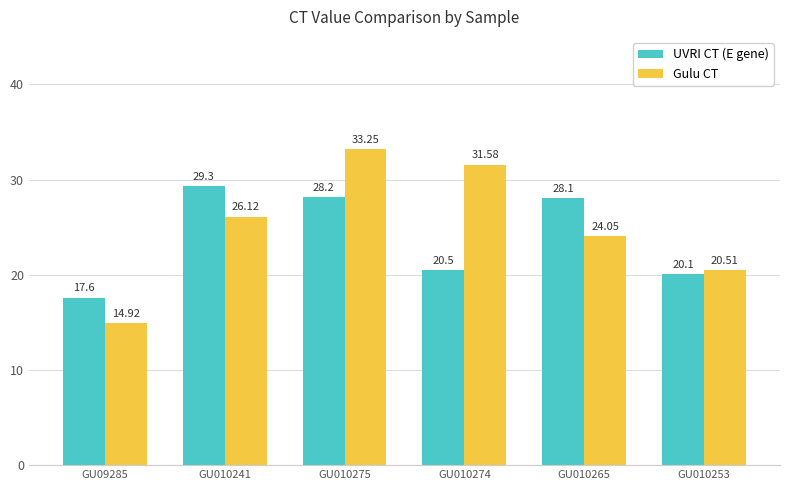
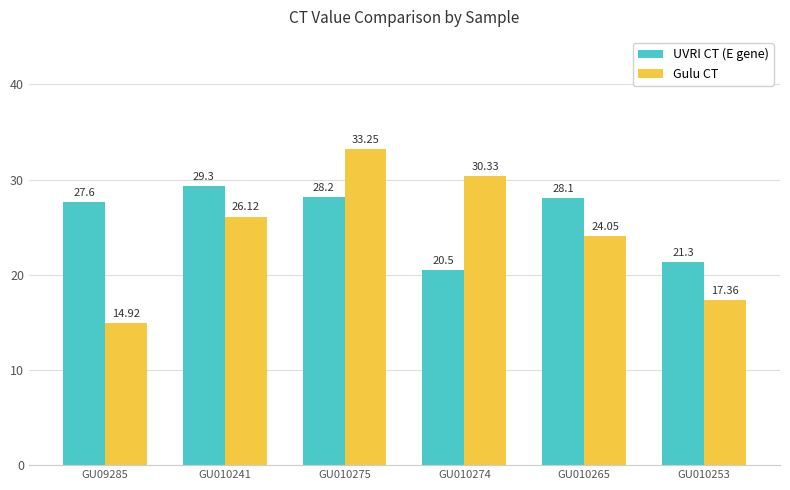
  {
    "UVRI CT (E gene)": {
-     "GU09285": 17.6,
+     "GU09285": 27.6,
      "GU010241": 29.3,
      "GU010275": 28.2,
      "GU010274": 20.5,
      "GU010265": 28.1,
-     "GU010253": 20.1
+     "GU010253": 21.3
    },
    "Gulu CT": {
      "GU09285": 14.92,
      "GU010241": 26.12,
      "GU010275": 33.25,
-     "GU010274": 31.58,
+     "GU010274": 30.33,
      "GU010265": 24.05,
-     "GU010253": 20.51
+     "GU010253": 17.36
    }
  }
